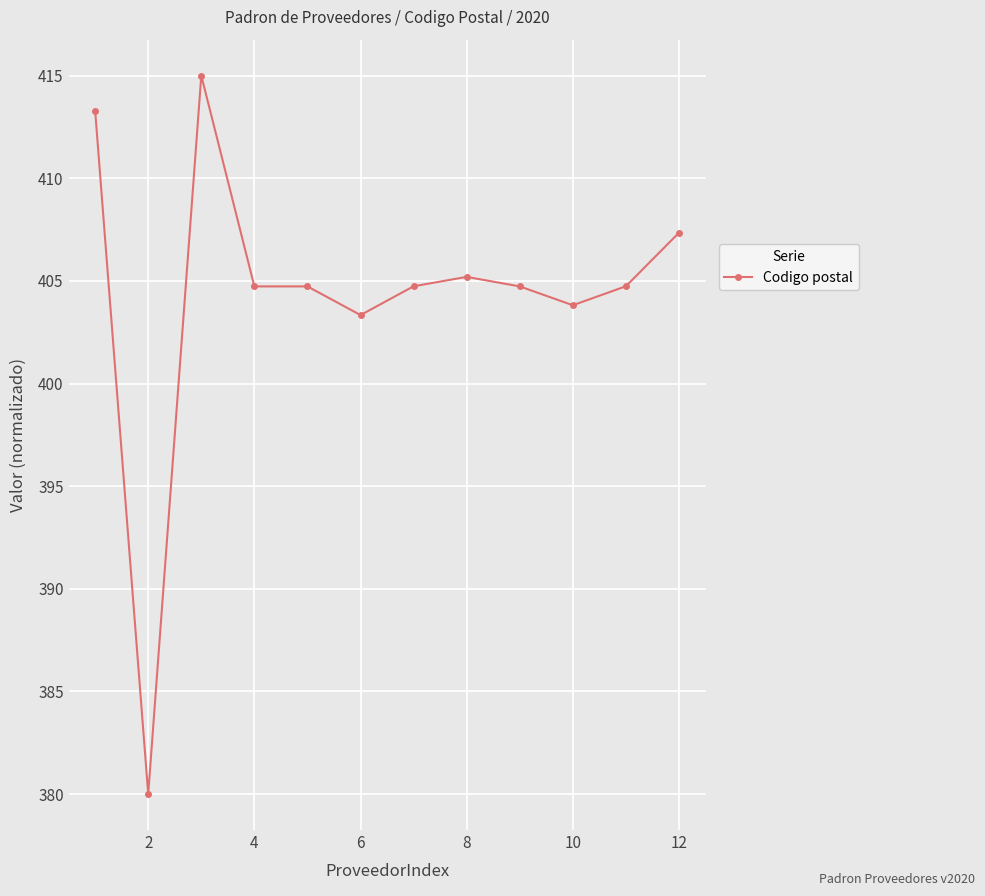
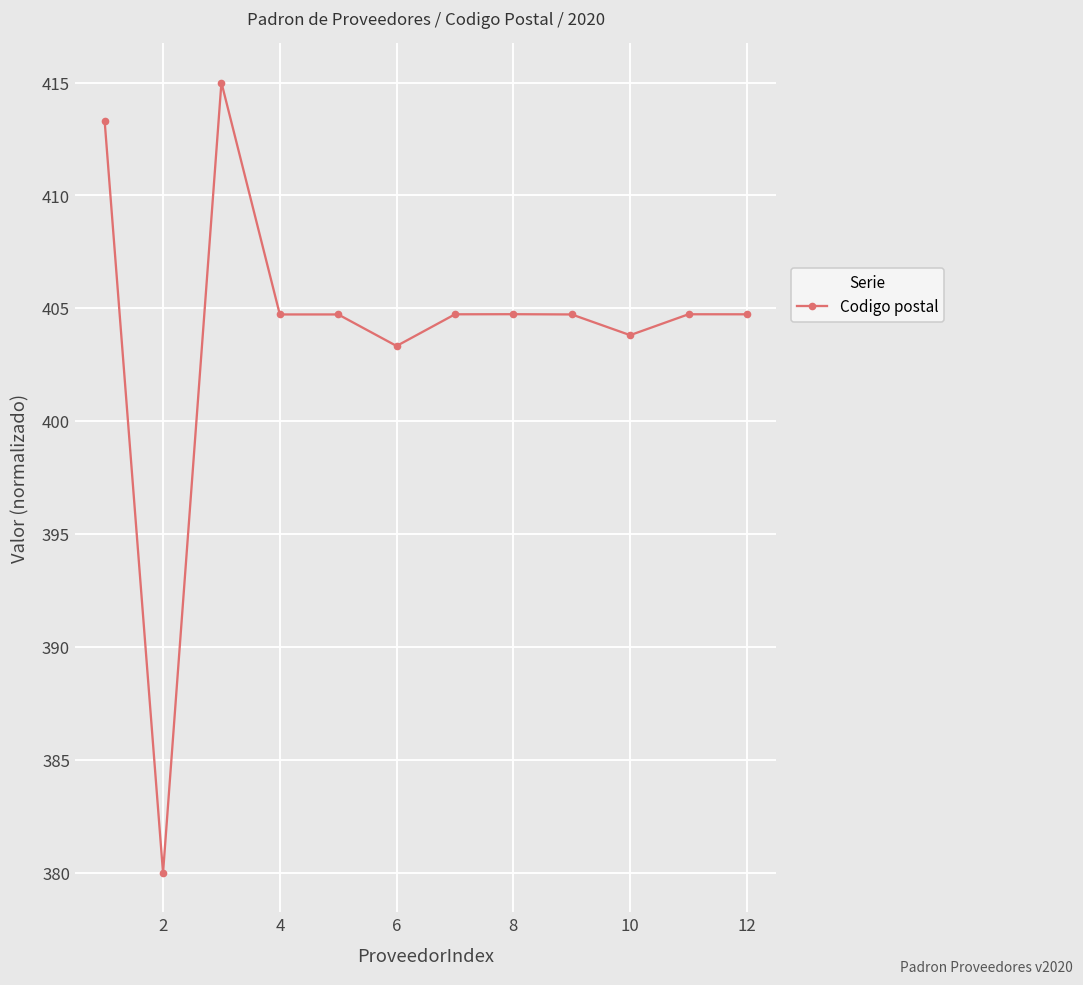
  {
    "2": 380.0,
    "4": 404.7,
    "6": 403.3,
-   "8": 405.2,
+   "8": 404.7,
    "10": 403.8,
-   "12": 407.3
+   "12": 404.7
  }
